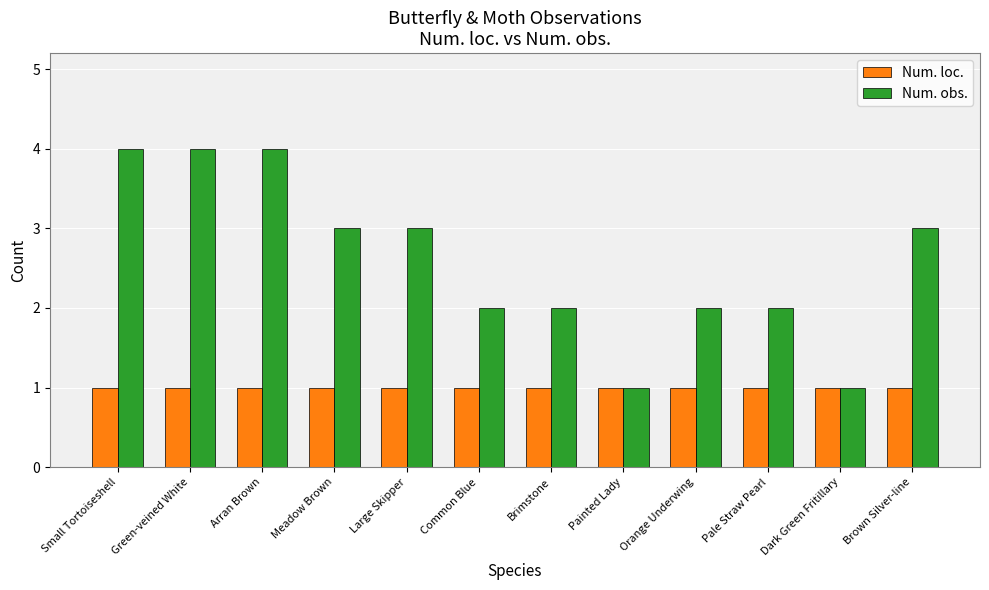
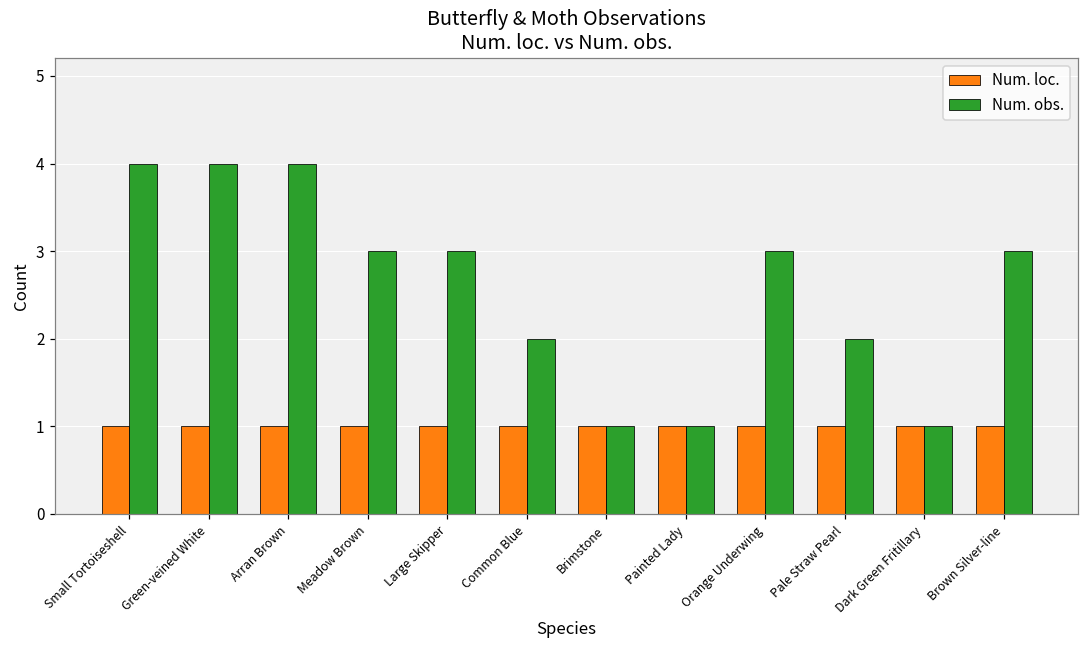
  {
    "Num. loc.": {
      "Small Tortoiseshell": 1,
      "Green-veined White": 1,
      "Arran Brown": 1,
      "Meadow Brown": 1,
      "Large Skipper": 1,
      "Common Blue": 1,
      "Brimstone": 1,
      "Painted Lady": 1,
      "Orange Underwing": 1,
      "Pale Straw Pearl": 1,
      "Dark Green Fritillary": 1,
      "Brown Silver-line": 1
    },
    "Num. obs.": {
      "Small Tortoiseshell": 4,
      "Green-veined White": 4,
      "Arran Brown": 4,
      "Meadow Brown": 3,
      "Large Skipper": 3,
      "Common Blue": 2,
-     "Brimstone": 2,
+     "Brimstone": 1,
      "Painted Lady": 1,
-     "Orange Underwing": 2,
+     "Orange Underwing": 3,
      "Pale Straw Pearl": 2,
      "Dark Green Fritillary": 1,
      "Brown Silver-line": 3
    }
  }
